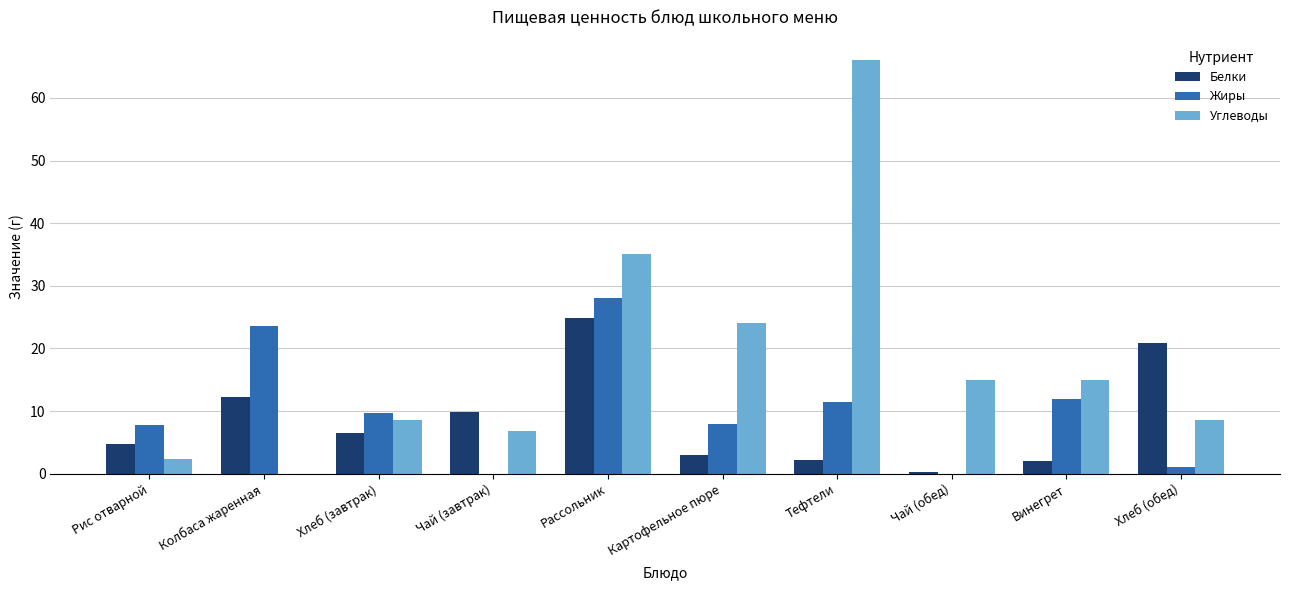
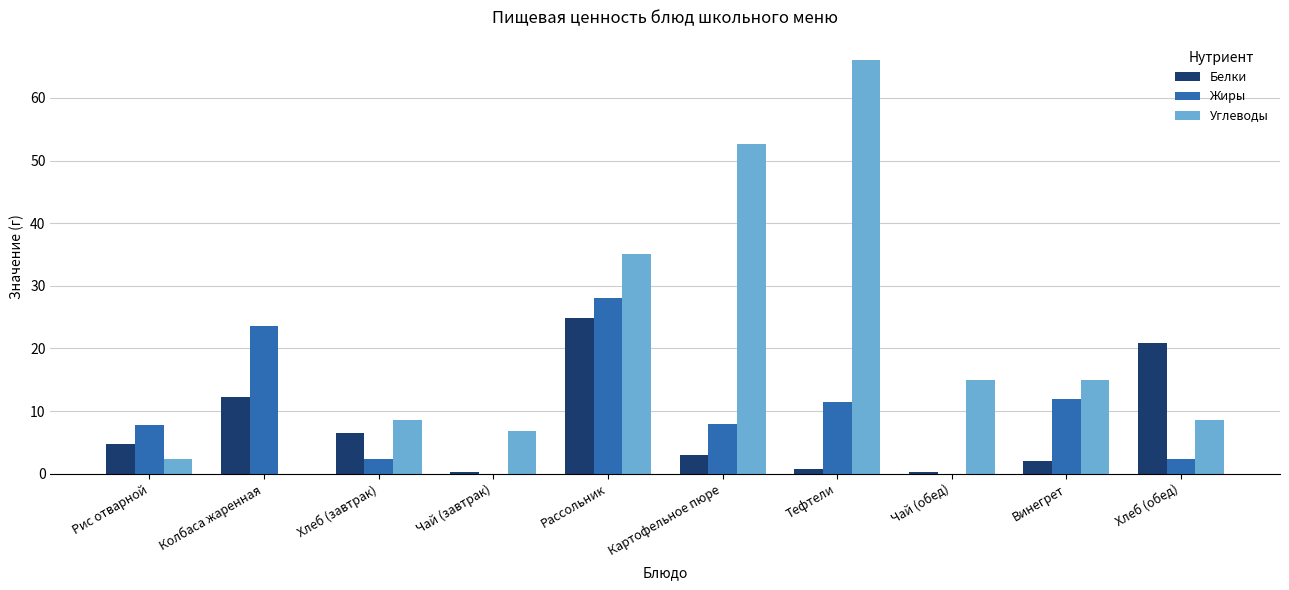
  {
    "Белки": {
      "Рис отварной": 5,
      "Колбаса жаренная": 12,
      "Хлеб (завтрак)": 7,
-     "Чай (завтрак)": 10,
+     "Чай (завтрак)": 0,
      "Рассольник": 25,
      "Картофельное пюре": 3,
-     "Тефтели": 2,
+     "Тефтели": 1,
      "Винегрет": 2,
      "Хлеб (обед)": 21
    },
    "Жиры": {
      "Рис отварной": 8,
      "Колбаса жаренная": 24,
-     "Хлеб (завтрак)": 10,
+     "Хлеб (завтрак)": 2,
      "Чай (завтрак)": 0,
      "Рассольник": 28,
      "Картофельное пюре": 8,
      "Тефтели": 11,
      "Чай (обед)": 0,
      "Винегрет": 12,
-     "Хлеб (обед)": 1
+     "Хлеб (обед)": 2
    },
    "Углеводы": {
      "Рис отварной": 2,
      "Колбаса жаренная": 0,
      "Хлеб (завтрак)": 9,
      "Чай (завтрак)": 7,
      "Рассольник": 35,
-     "Картофельное пюре": 24,
+     "Картофельное пюре": 53,
      "Тефтели": 66,
      "Чай (обед)": 15,
      "Винегрет": 15,
      "Хлеб (обед)": 9
    }
  }
